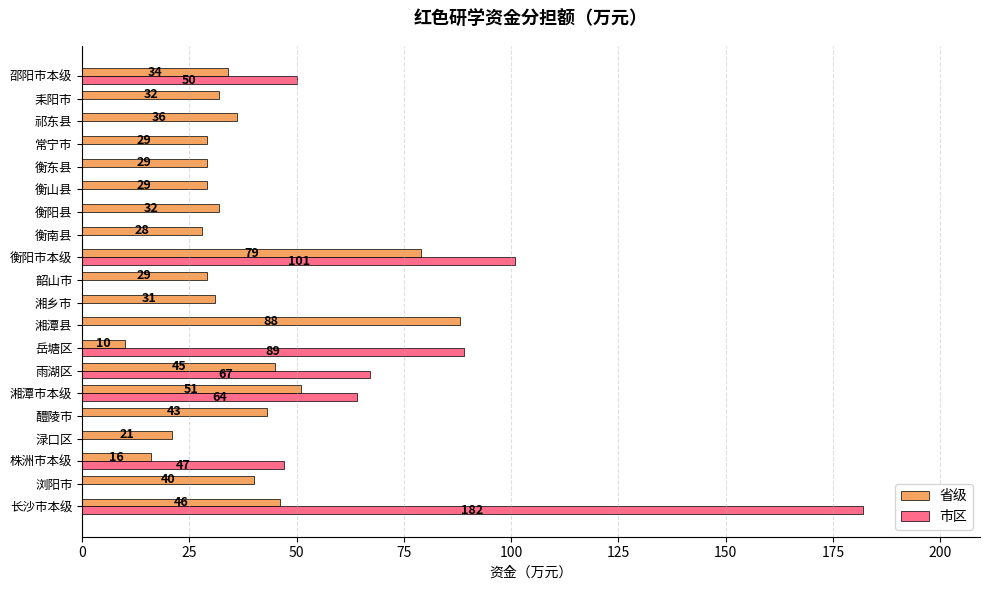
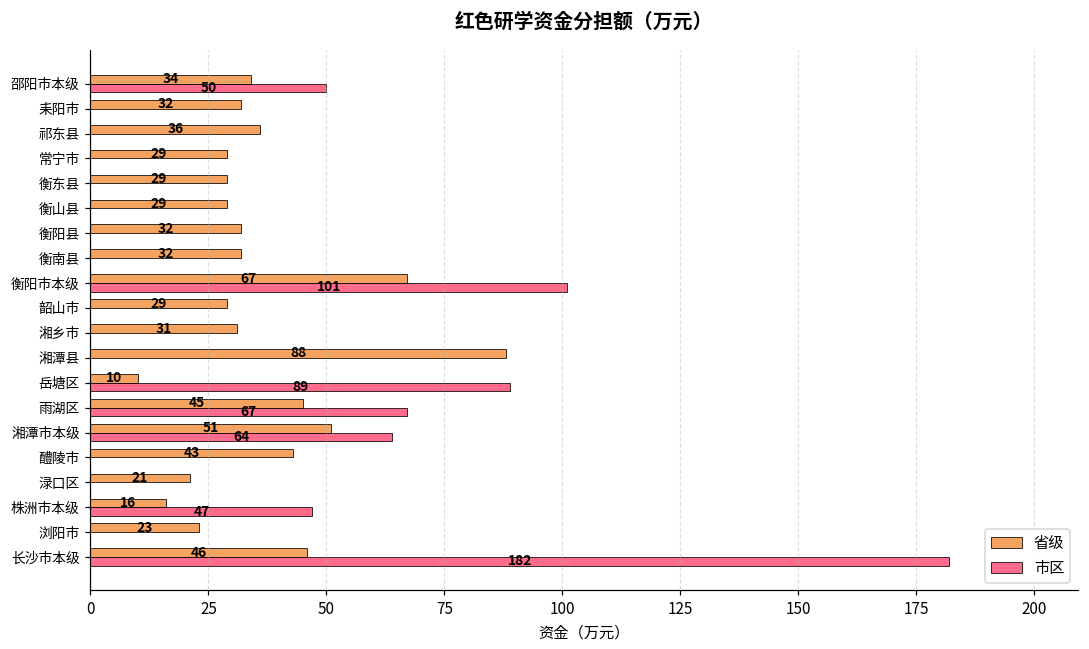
  {
    "省级": {
      "邵阳市本级": 34,
      "耒阳市": 32,
      "祁东县": 36,
      "常宁市": 29,
      "衡东县": 29,
      "衡山县": 29,
      "衡阳县": 32,
-     "衡南县": 28,
-     "衡阳市本级": 79,
+     "衡南县": 32,
+     "衡阳市本级": 67,
      "韶山市": 29,
      "湘乡市": 31,
      "湘潭县": 88,
      "岳塘区": 10,
      "雨湖区": 45,
      "湘潭市本级": 51,
      "醴陵市": 43,
      "渌口区": 21,
      "株洲市本级": 16,
-     "浏阳市": 40,
+     "浏阳市": 23,
      "长沙市本级": 46
    },
    "市区": {
      "邵阳市本级": 50,
      "衡阳市本级": 101,
      "岳塘区": 89,
      "雨湖区": 67,
      "湘潭市本级": 64,
      "株洲市本级": 47,
      "长沙市本级": 182
    }
  }
